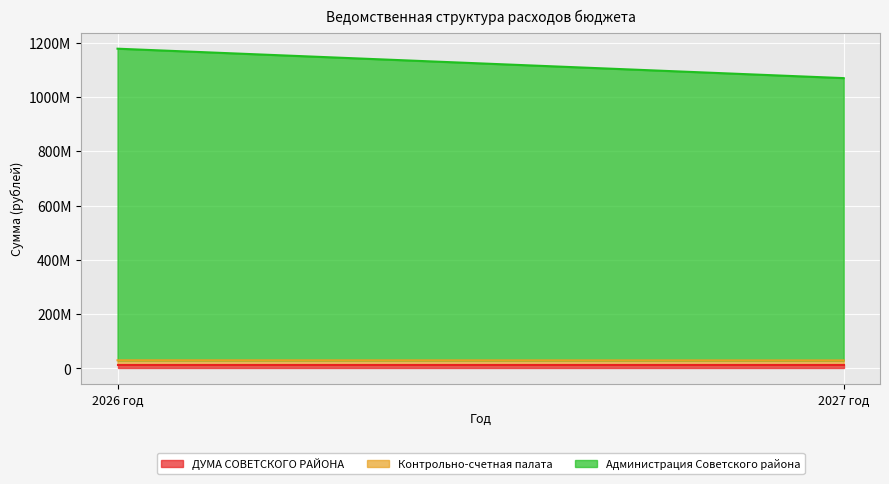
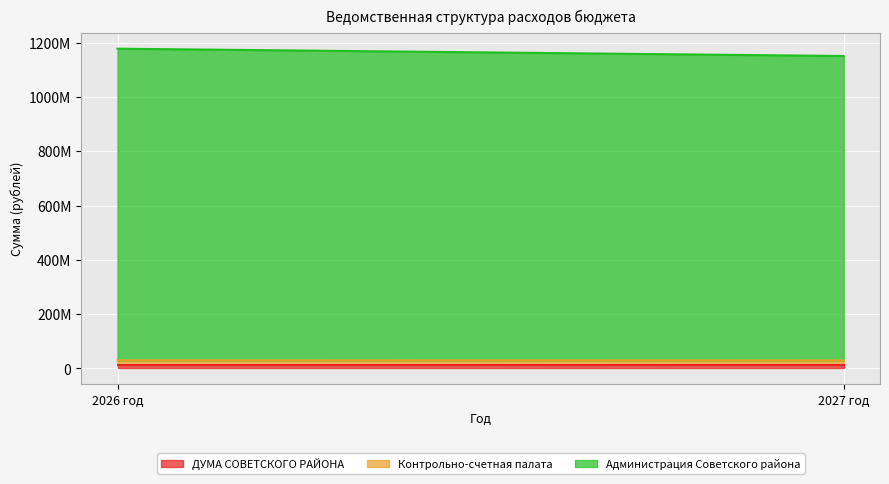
  {
    "ДУМА СОВЕТСКОГО РАЙОНА": {
      "2026 год": 10000000,
      "2027 год": 10000000
    },
    "Контрольно-счетная палата": {
      "2026 год": 20000000,
      "2027 год": 20000000
    },
    "Администрация Советского района": {
      "2026 год": 1150000000,
-     "2027 год": 1040000000
+     "2027 год": 1120000000
    }
  }
